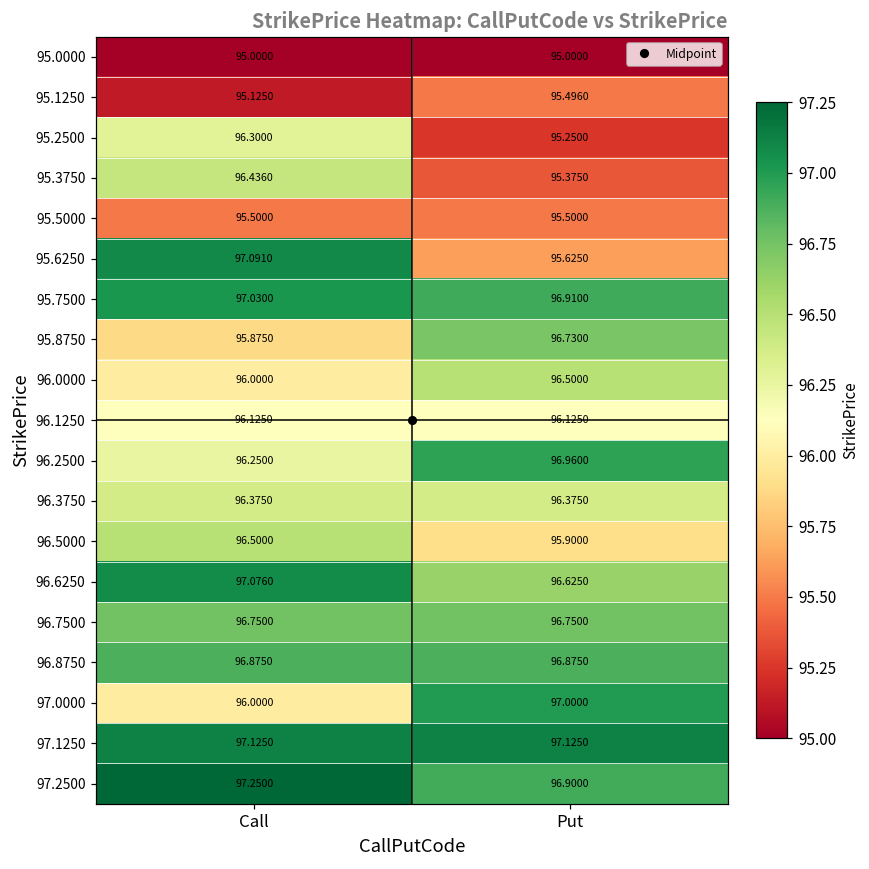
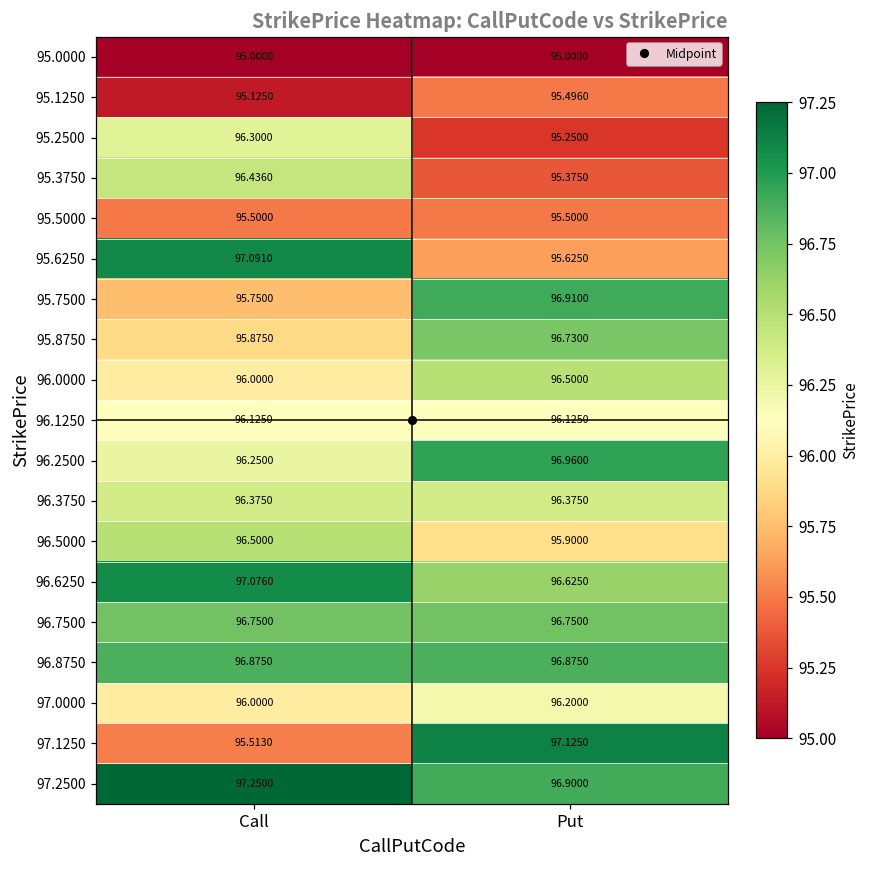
  {
    "95.0000": {
      "Call": 95.0000,
      "Put": 95.0000
    },
    "95.1250": {
      "Call": 95.1250,
      "Put": 95.4960
    },
    "95.2500": {
      "Call": 96.3000,
      "Put": 95.2500
    },
    "95.3750": {
      "Call": 96.4360,
      "Put": 95.3750
    },
    "95.5000": {
      "Call": 95.5000,
      "Put": 95.5000
    },
    "95.6250": {
      "Call": 97.0910,
      "Put": 95.6250
    },
    "95.7500": {
-     "Call": 97.0300,
+     "Call": 95.7500,
      "Put": 96.9100
    },
    "95.8750": {
      "Call": 95.8750,
      "Put": 96.7300
    },
    "96.0000": {
      "Call": 96.0000,
      "Put": 96.5000
    },
    "96.1250": {
      "Call": 96.1250,
      "Put": 96.1250
    },
    "96.2500": {
      "Call": 96.2500,
      "Put": 96.9600
    },
    "96.3750": {
      "Call": 96.3750,
      "Put": 96.3750
    },
    "96.5000": {
      "Call": 96.5000,
      "Put": 95.9000
    },
    "96.6250": {
      "Call": 97.0760,
      "Put": 96.6250
    },
    "96.7500": {
      "Call": 96.7500,
      "Put": 96.7500
    },
    "96.8750": {
      "Call": 96.8750,
      "Put": 96.8750
    },
    "97.0000": {
      "Call": 96.0000,
-     "Put": 97.0000
+     "Put": 96.2000
    },
    "97.1250": {
-     "Call": 97.1250,
+     "Call": 95.5130,
      "Put": 97.1250
    },
    "97.2500": {
      "Call": 97.2500,
      "Put": 96.9000
    }
  }
